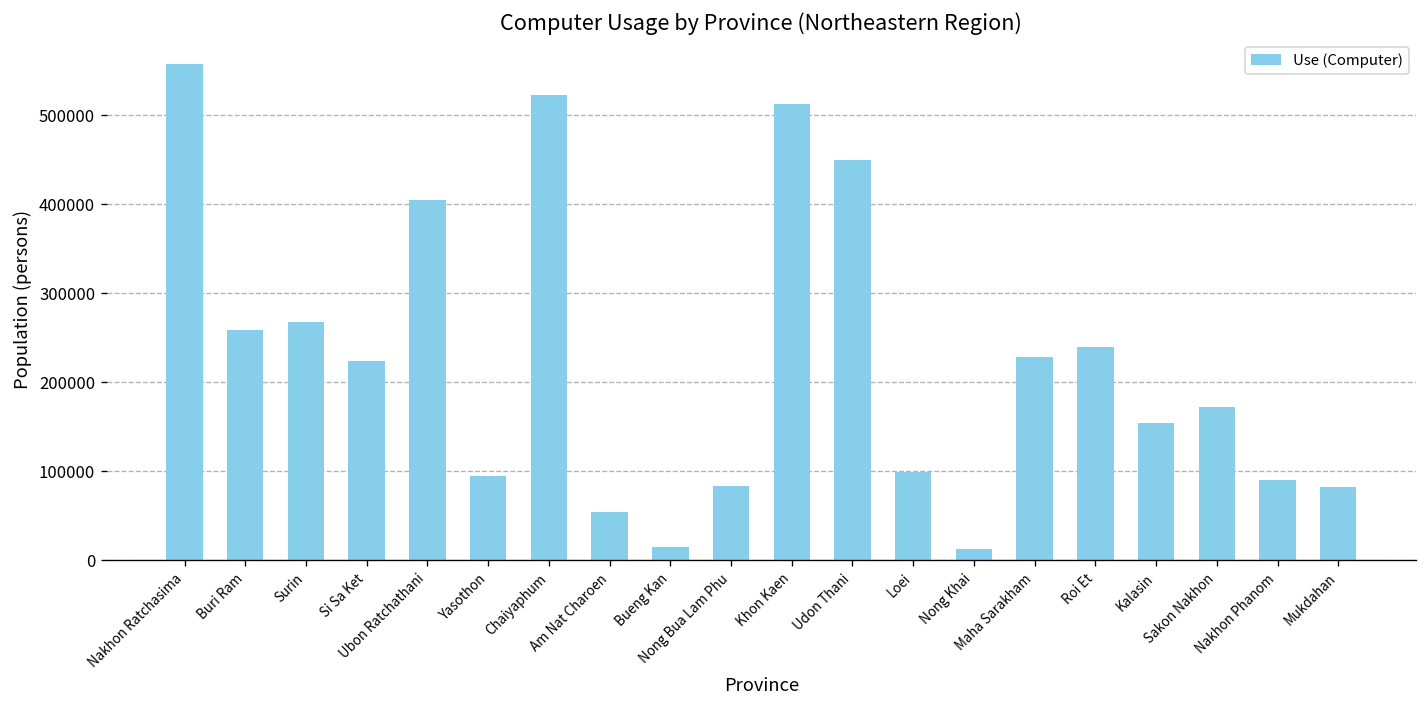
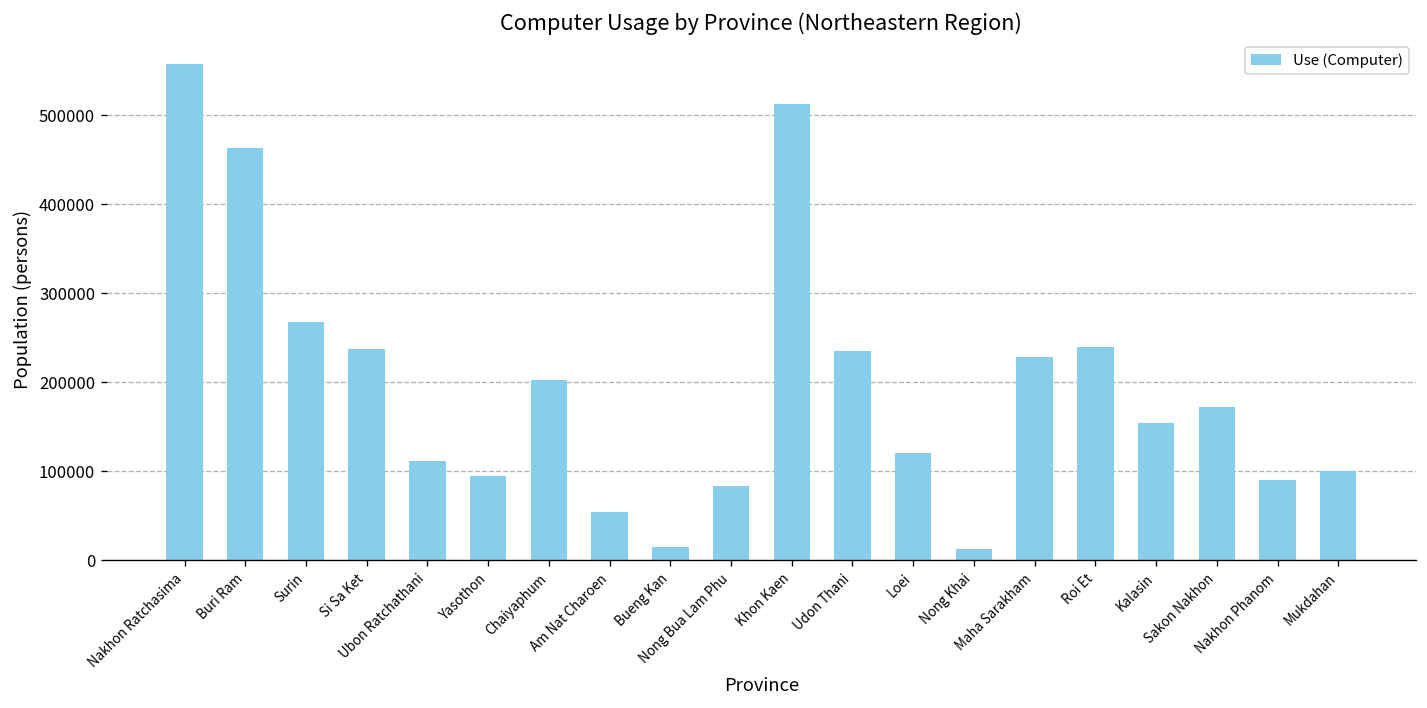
  {
    "Nakhon Ratchasima": 560000,
-   "Buri Ram": 260000,
+   "Buri Ram": 460000,
    "Surin": 270000,
-   "Si Sa Ket": 220000,
-   "Ubon Ratchathani": 400000,
+   "Si Sa Ket": 240000,
+   "Ubon Ratchathani": 110000,
    "Yasothon": 90000,
-   "Chaiyaphum": 520000,
+   "Chaiyaphum": 200000,
    "Am Nat Charoen": 50000,
    "Bueng Kan": 20000,
    "Nong Bua Lam Phu": 80000,
    "Khon Kaen": 510000,
-   "Udon Thani": 450000,
-   "Loei": 100000,
+   "Udon Thani": 240000,
+   "Loei": 120000,
    "Nong Khai": 10000,
    "Maha Sarakham": 230000,
    "Roi Et": 240000,
    "Kalasin": 150000,
    "Sakon Nakhon": 170000,
    "Nakhon Phanom": 90000,
-   "Mukdahan": 80000
+   "Mukdahan": 100000
  }
